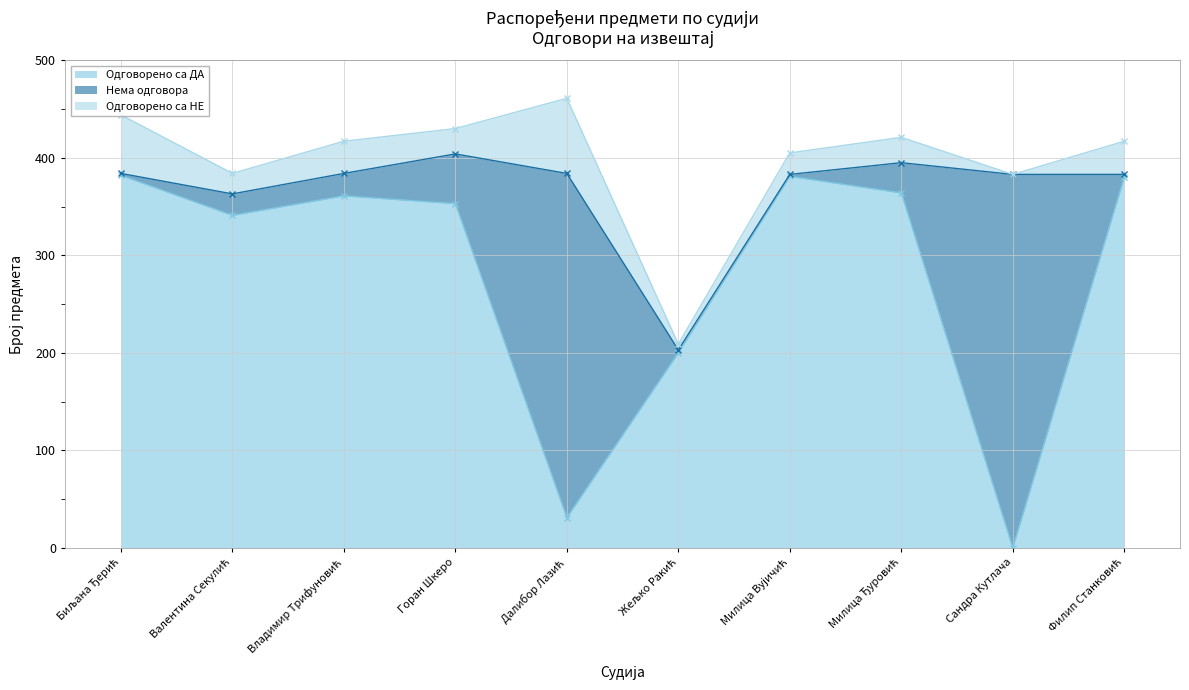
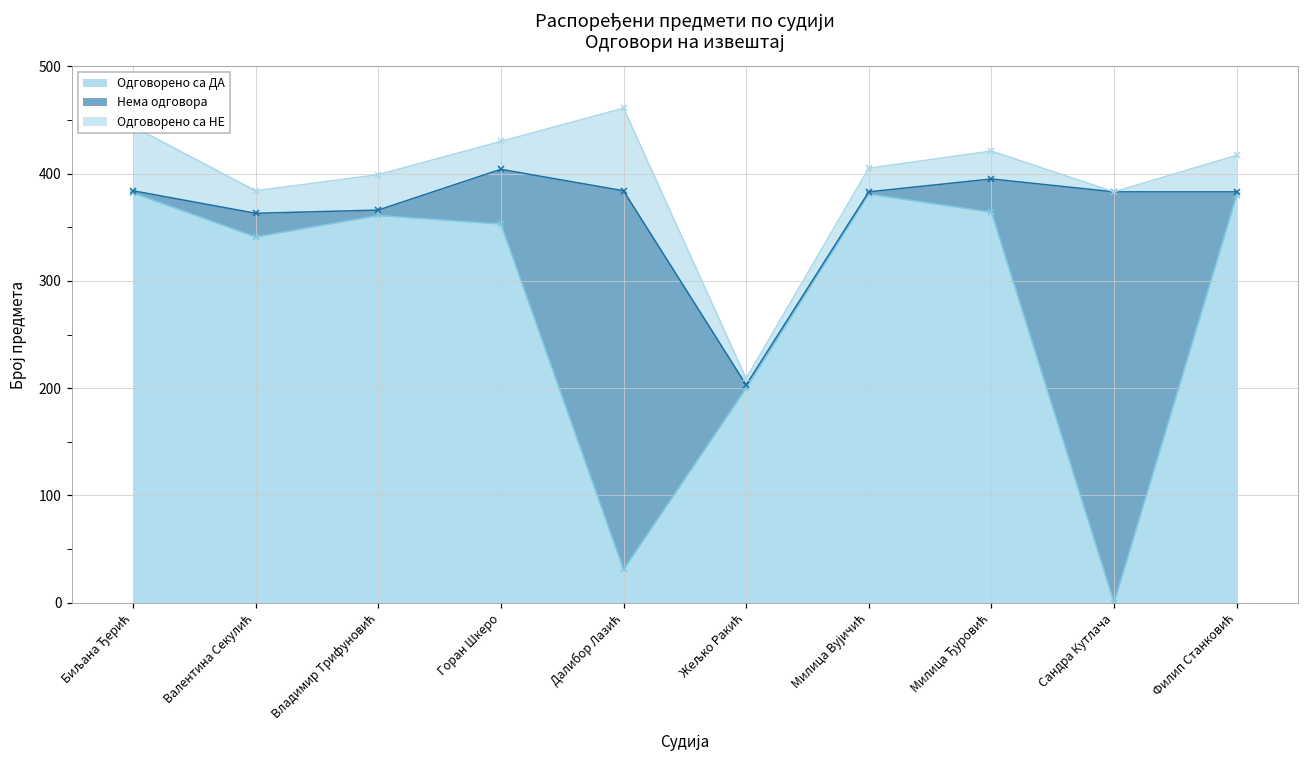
  {
    "Нема одговора": {
      "Валентина Секулић": 20,
-     "Владимир Трифуновић": 20,
+     "Владимир Трифуновић": 10,
      "Горан Шкеро": 50,
      "Далибор Лазић": 350,
      "Жељко Ракић": 0,
      "Милица Ђуровић": 30,
      "Филип Станковић": 0
    }
  }
